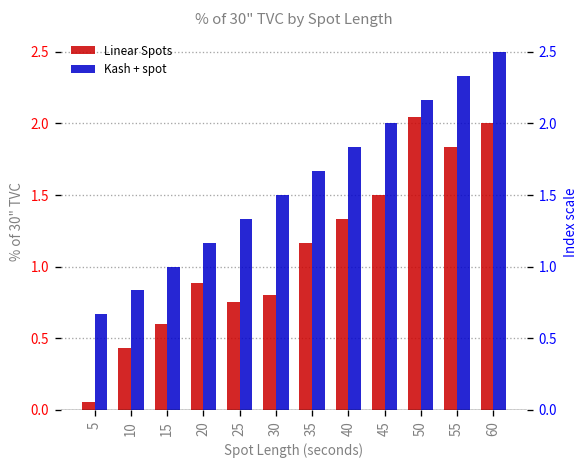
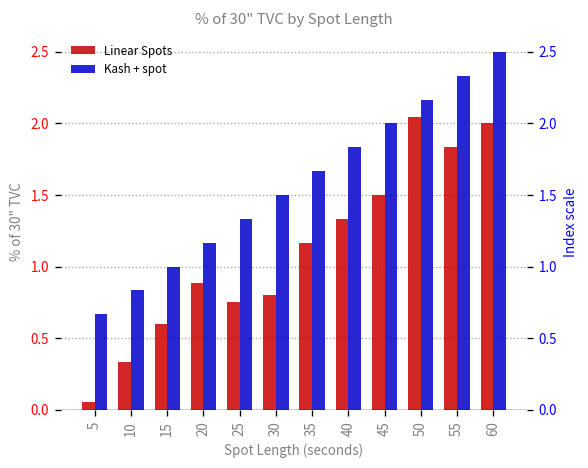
  {
    "Linear Spots": {
      "5": 0.06,
-     "10": 0.43,
+     "10": 0.33,
      "15": 0.60,
      "20": 0.88,
      "25": 0.76,
      "30": 0.80,
      "35": 1.17,
      "40": 1.33,
      "45": 1.50,
      "50": 2.04,
      "55": 1.83,
      "60": 2.00
    },
    "Kash + spot": {
      "5": 0.67,
      "10": 0.83,
      "15": 1.00,
      "20": 1.17,
      "25": 1.33,
      "30": 1.50,
      "35": 1.67,
      "40": 1.83,
      "45": 2.00,
      "50": 2.17,
      "55": 2.33,
      "60": 2.50
    }
  }
